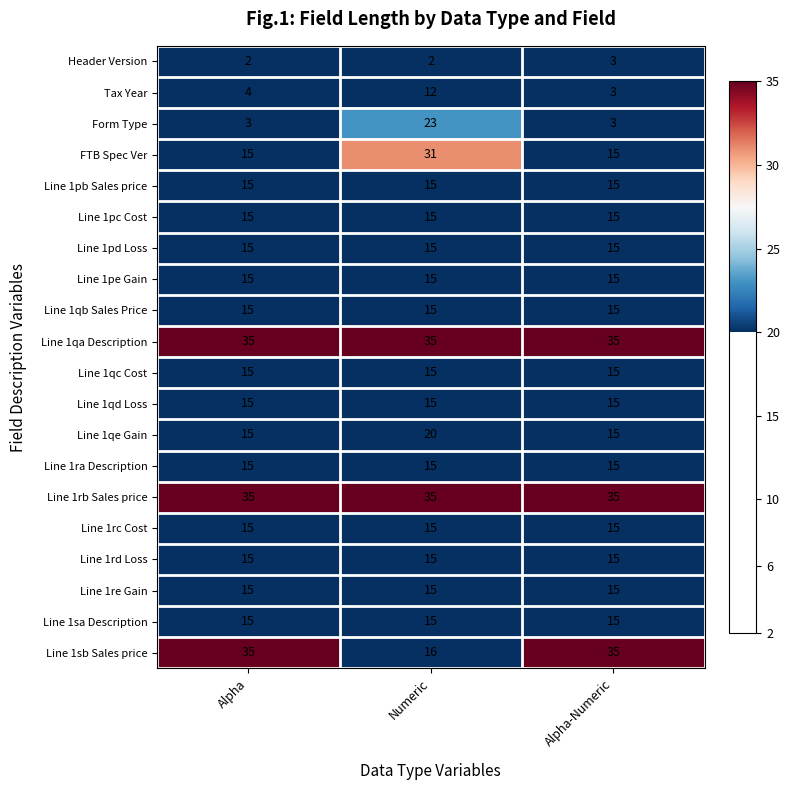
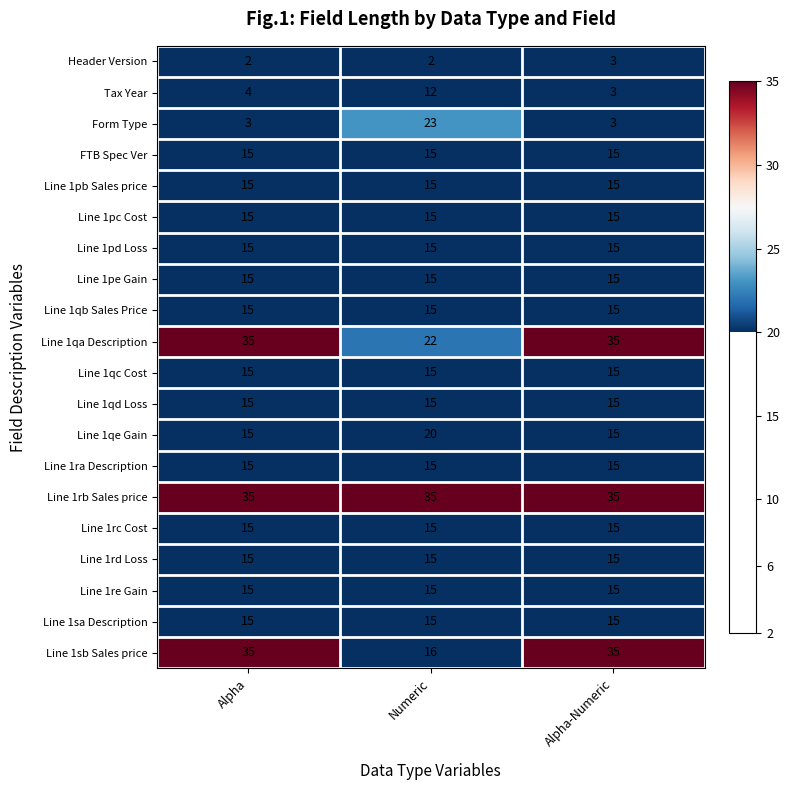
  {
    "Header Version": {
      "Alpha": 2,
      "Numeric": 2,
      "Alpha-Numeric": 3
    },
    "Tax Year": {
      "Alpha": 4,
      "Numeric": 12,
      "Alpha-Numeric": 3
    },
    "Form Type": {
      "Alpha": 3,
      "Numeric": 23,
      "Alpha-Numeric": 3
    },
    "FTB Spec Ver": {
      "Alpha": 15,
-     "Numeric": 31,
+     "Numeric": 15,
      "Alpha-Numeric": 15
    },
    "Line 1pb Sales price": {
      "Alpha": 15,
      "Numeric": 15,
      "Alpha-Numeric": 15
    },
    "Line 1pc Cost": {
      "Alpha": 15,
      "Numeric": 15,
      "Alpha-Numeric": 15
    },
    "Line 1pd Loss": {
      "Alpha": 15,
      "Numeric": 15,
      "Alpha-Numeric": 15
    },
    "Line 1pe Gain": {
      "Alpha": 15,
      "Numeric": 15,
      "Alpha-Numeric": 15
    },
    "Line 1qb Sales Price": {
      "Alpha": 15,
      "Numeric": 15,
      "Alpha-Numeric": 15
    },
    "Line 1qa Description": {
      "Alpha": 35,
-     "Numeric": 35,
+     "Numeric": 22,
      "Alpha-Numeric": 35
    },
    "Line 1qc Cost": {
      "Alpha": 15,
      "Numeric": 15,
      "Alpha-Numeric": 15
    },
    "Line 1qd Loss": {
      "Alpha": 15,
      "Numeric": 15,
      "Alpha-Numeric": 15
    },
    "Line 1qe Gain": {
      "Alpha": 15,
      "Numeric": 20,
      "Alpha-Numeric": 15
    },
    "Line 1ra Description": {
      "Alpha": 15,
      "Numeric": 15,
      "Alpha-Numeric": 15
    },
    "Line 1rb Sales price": {
      "Alpha": 35,
      "Numeric": 35,
      "Alpha-Numeric": 35
    },
    "Line 1rc Cost": {
      "Alpha": 15,
      "Numeric": 15,
      "Alpha-Numeric": 15
    },
    "Line 1rd Loss": {
      "Alpha": 15,
      "Numeric": 15,
      "Alpha-Numeric": 15
    },
    "Line 1re Gain": {
      "Alpha": 15,
      "Numeric": 15,
      "Alpha-Numeric": 15
    },
    "Line 1sa Description": {
      "Alpha": 15,
      "Numeric": 15,
      "Alpha-Numeric": 15
    },
    "Line 1sb Sales price": {
      "Alpha": 35,
      "Numeric": 16,
      "Alpha-Numeric": 35
    }
  }
